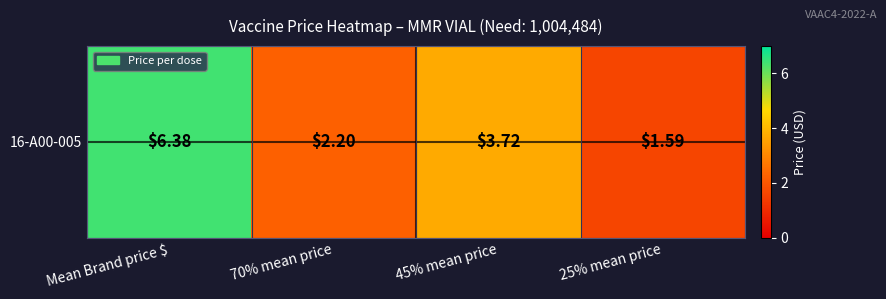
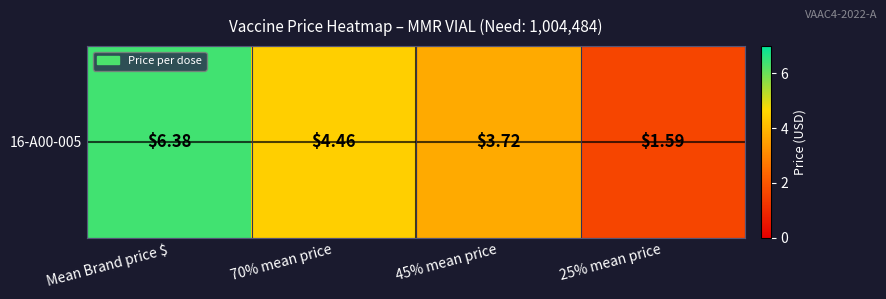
  {
    "16-A00-005": {
      "Mean Brand price $": "$6.38",
-     "70% mean price": "$2.20",
+     "70% mean price": "$4.46",
      "45% mean price": "$3.72",
      "25% mean price": "$1.59"
    }
  }
